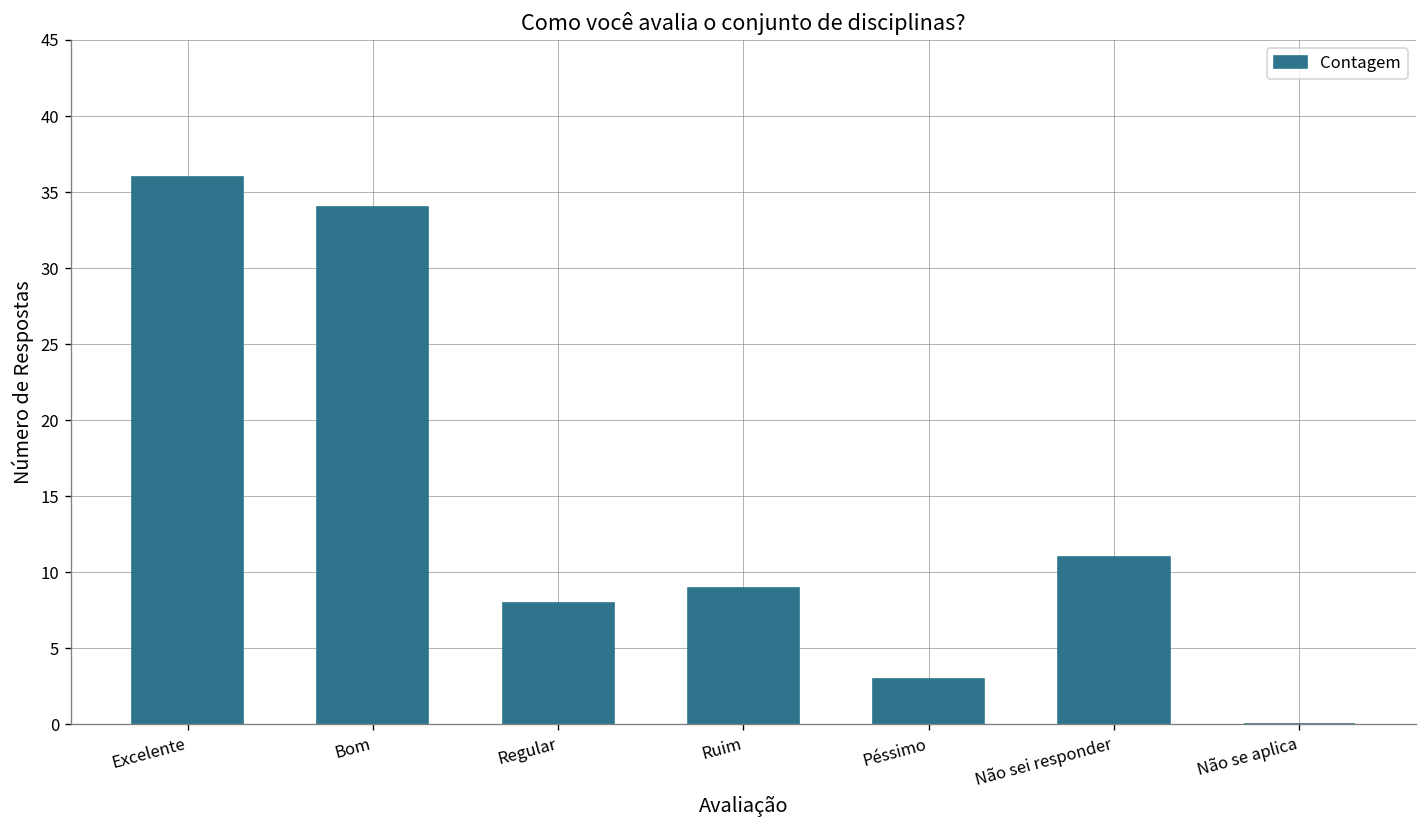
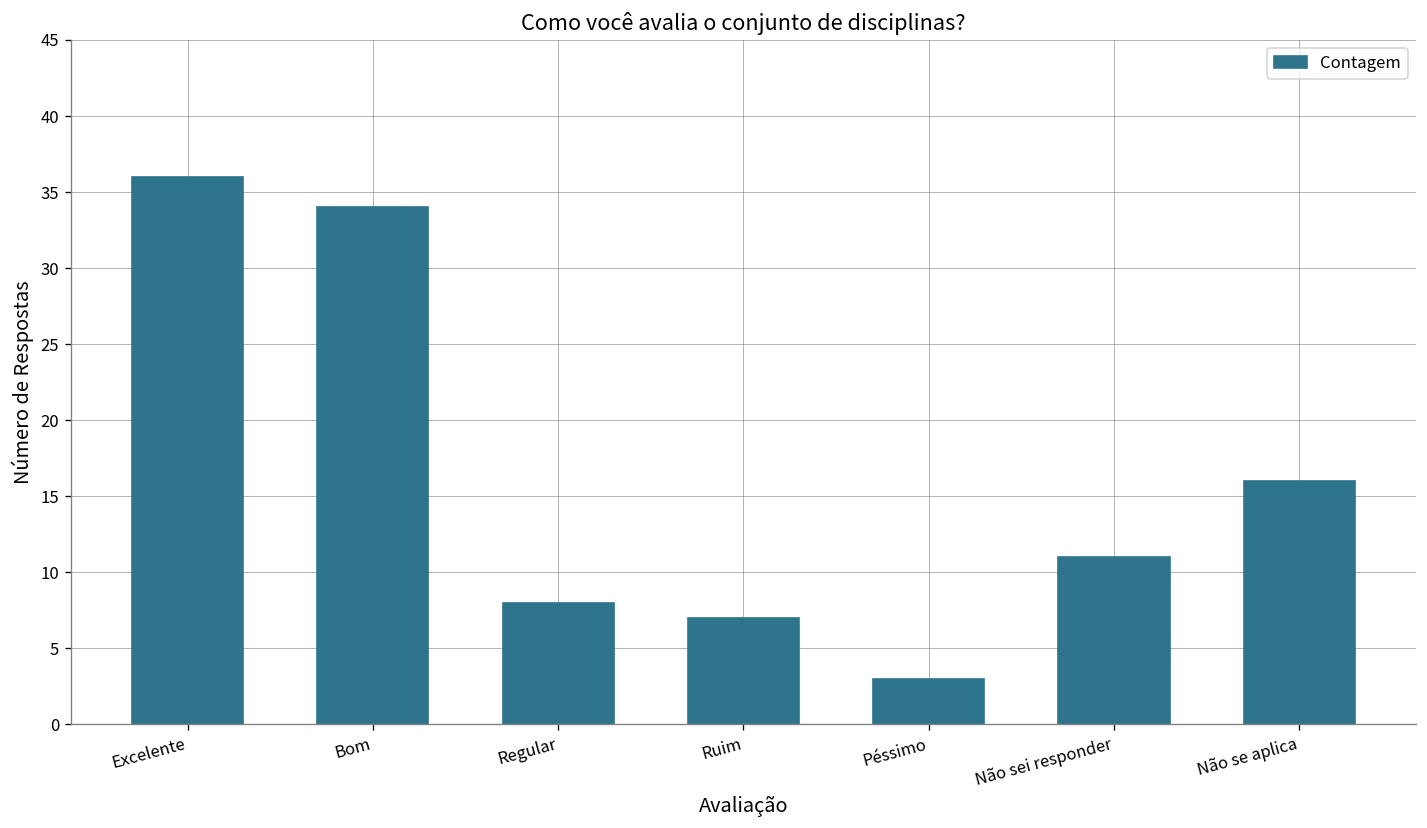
  {
    "Excelente": 36,
    "Bom": 34,
    "Regular": 8,
-   "Ruim": 9,
+   "Ruim": 7,
    "Péssimo": 3,
    "Não sei responder": 11,
-   "Não se aplica": 0
+   "Não se aplica": 16
  }
